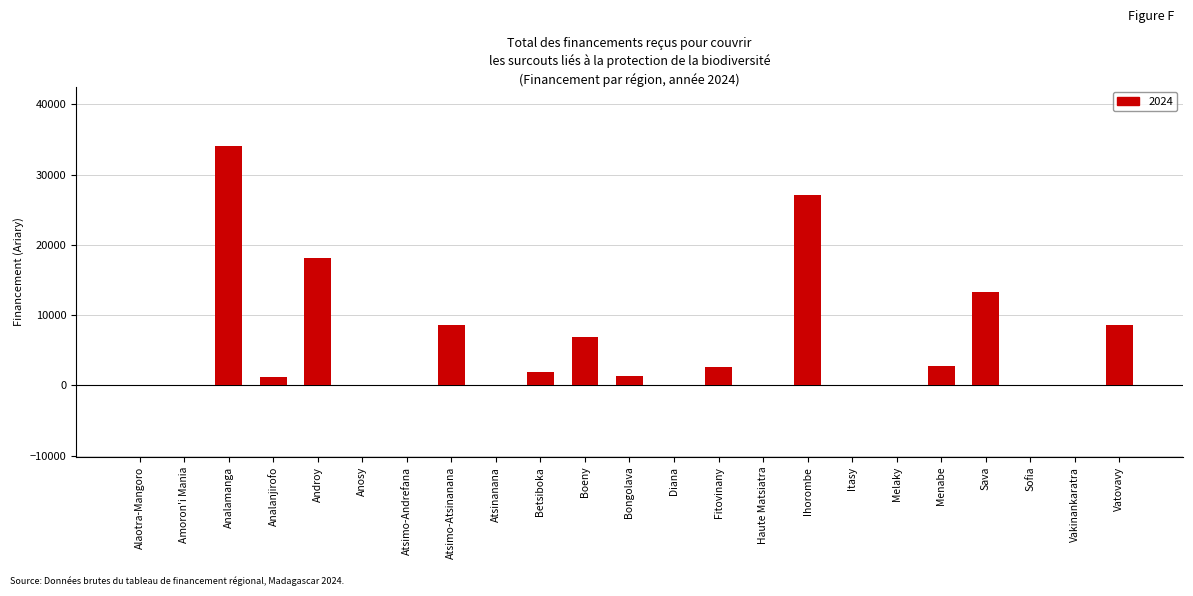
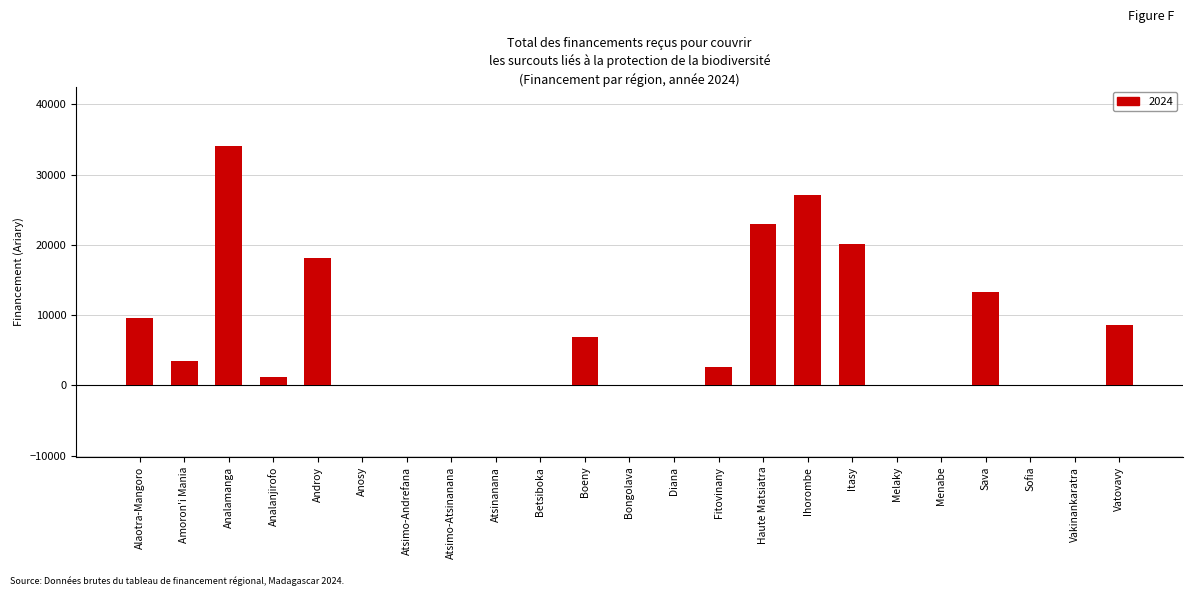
  {
-   "Alaotra-Mangoro": 0,
-   "Amoron'i Mania": 0,
+   "Alaotra-Mangoro": 10000,
+   "Amoron'i Mania": 3000,
    "Analamanga": 34000,
    "Analanjirofo": 1000,
    "Androy": 18000,
    "Anosy": 0,
    "Atsimo-Andrefana": 0,
-   "Atsimo-Atsinanana": 9000,
+   "Atsimo-Atsinanana": 0,
    "Atsinanana": 0,
-   "Betsiboka": 2000,
+   "Betsiboka": 0,
    "Boeny": 7000,
-   "Bongolava": 1000,
+   "Bongolava": 0,
    "Diana": 0,
    "Fitovinany": 3000,
-   "Haute Matsiatra": 0,
+   "Haute Matsiatra": 23000,
    "Ihorombe": 27000,
-   "Itasy": 0,
+   "Itasy": 20000,
    "Melaky": 0,
-   "Menabe": 3000,
+   "Menabe": 0,
    "Sava": 13000,
    "Sofia": 0,
    "Vakinankaratra": 0,
    "Vatovavy": 9000
  }
